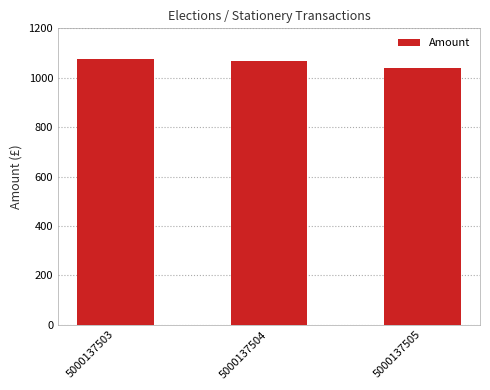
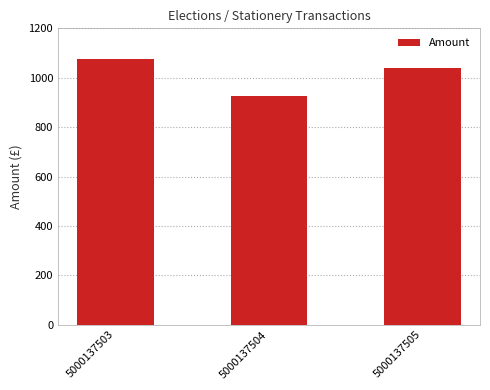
  {
    "5000137503": 1080,
-   "5000137504": 1070,
+   "5000137504": 930,
    "5000137505": 1040
  }
